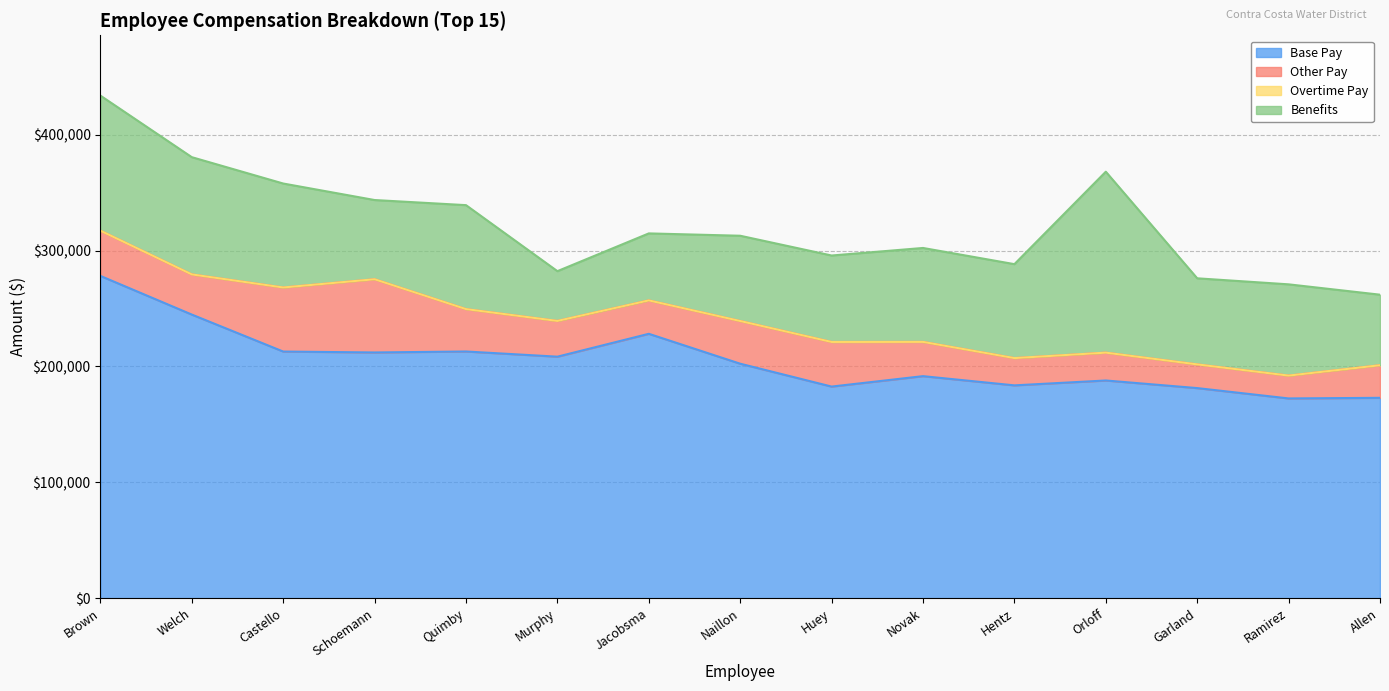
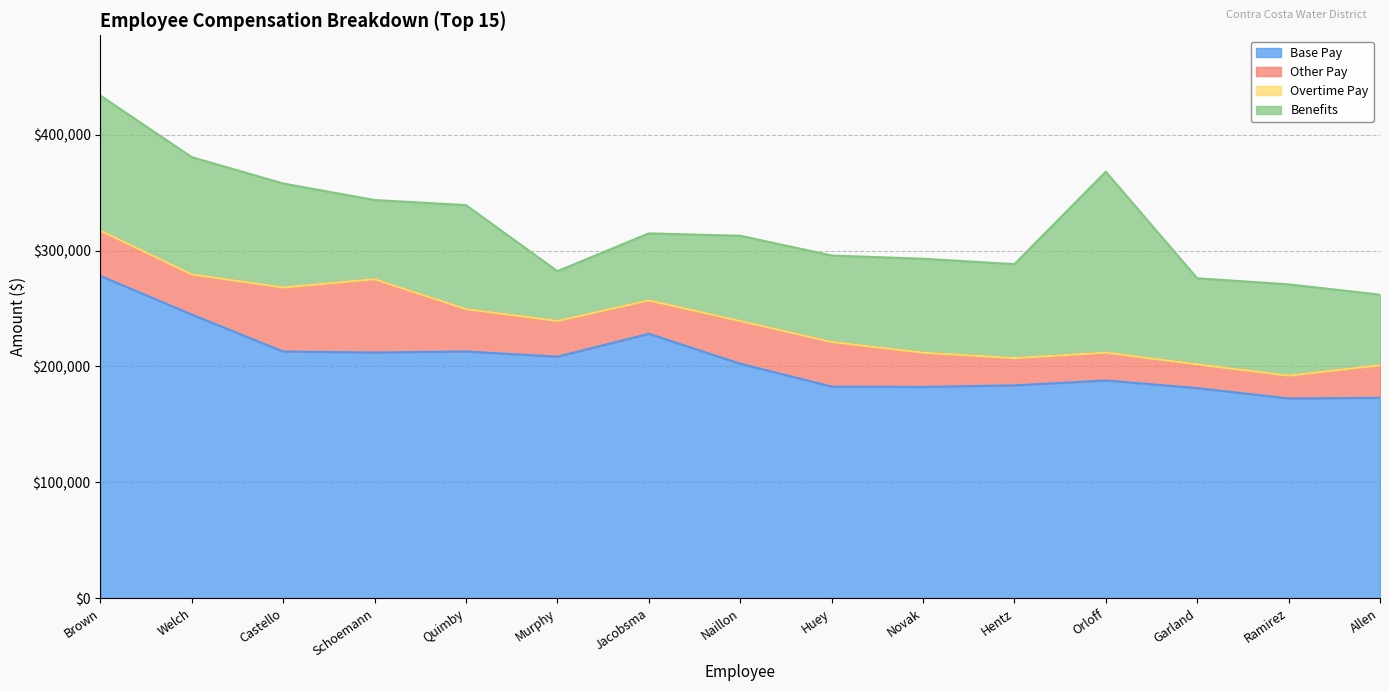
  {
    "Base Pay": {
      "Brown": "$278,000",
      "Welch": "$245,000",
      "Castello": "$213,000",
      "Schoemann": "$212,000",
      "Quimby": "$213,000",
      "Murphy": "$208,000",
      "Jacobsma": "$228,000",
      "Naillon": "$202,000",
      "Huey": "$183,000",
-     "Novak": "$192,000",
+     "Novak": "$182,000",
      "Hentz": "$184,000",
      "Orloff": "$188,000",
      "Garland": "$181,000",
      "Ramirez": "$172,000",
      "Allen": "$173,000"
    },
    "Benefits": {
      "Brown": "$117,000",
      "Welch": "$101,000",
      "Castello": "$90,000",
      "Schoemann": "$68,000",
      "Quimby": "$90,000",
      "Murphy": "$43,000",
      "Jacobsma": "$58,000",
      "Naillon": "$74,000",
      "Huey": "$75,000",
      "Novak": "$81,000",
      "Hentz": "$81,000",
      "Orloff": "$156,000",
      "Garland": "$74,000",
      "Ramirez": "$79,000",
      "Allen": "$61,000"
    }
  }
